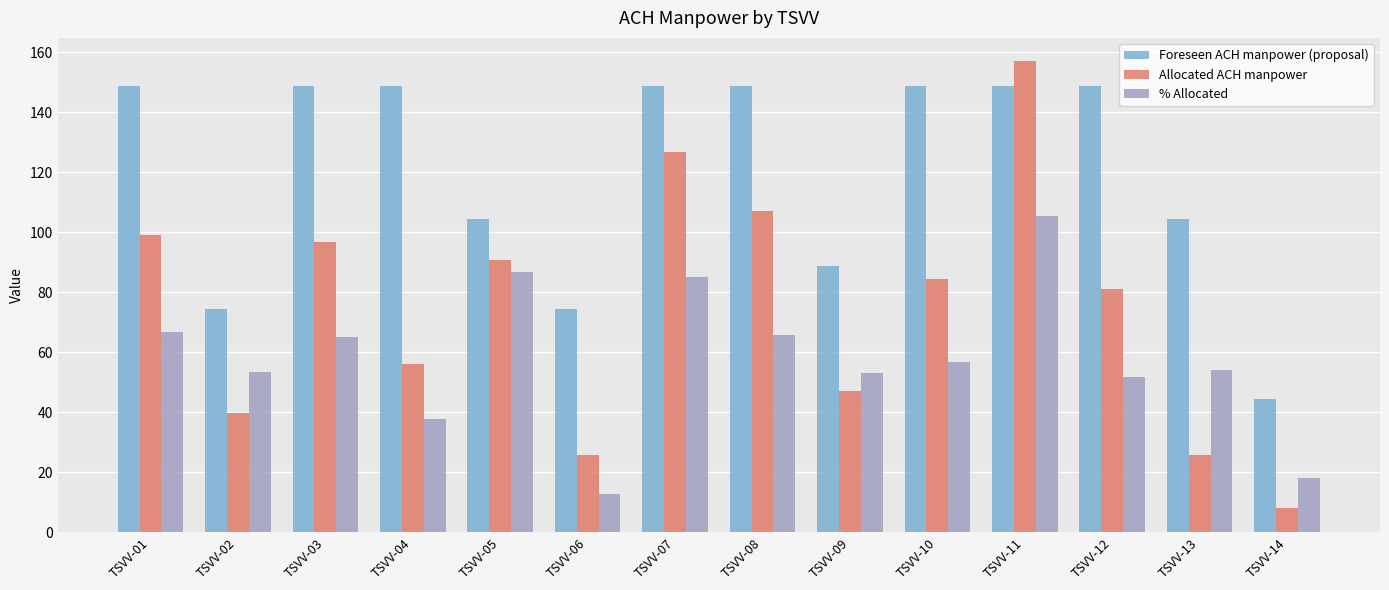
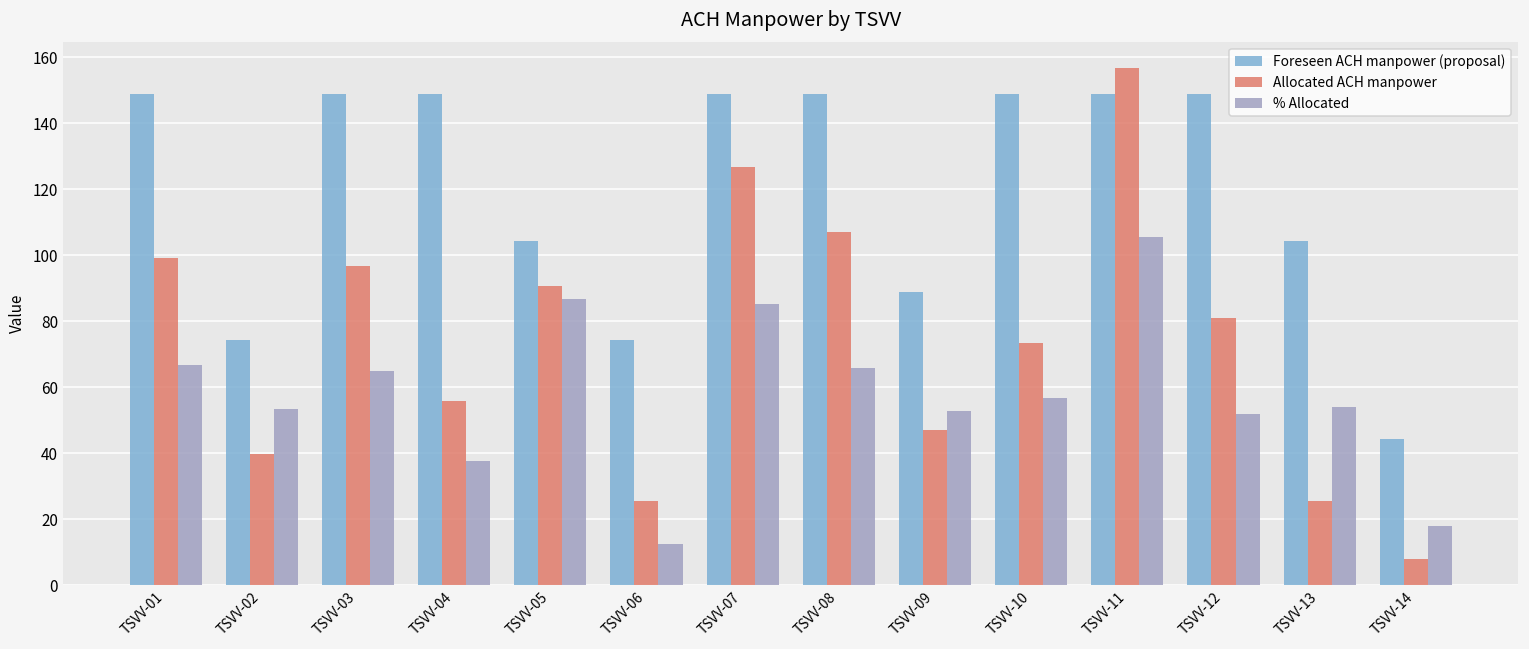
  {
    "Allocated ACH manpower": {
      "TSVV-01": 99,
      "TSVV-02": 40,
      "TSVV-03": 97,
      "TSVV-04": 56,
      "TSVV-05": 91,
      "TSVV-06": 26,
      "TSVV-07": 127,
      "TSVV-08": 107,
      "TSVV-09": 47,
-     "TSVV-10": 85,
+     "TSVV-10": 73,
      "TSVV-11": 157,
      "TSVV-12": 81,
      "TSVV-13": 26,
      "TSVV-14": 8
    }
  }
